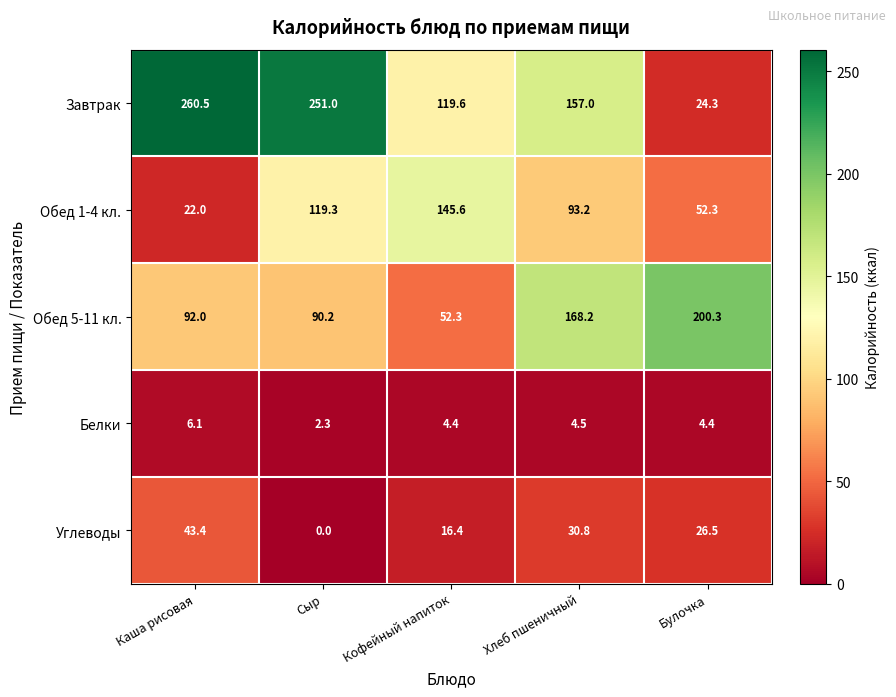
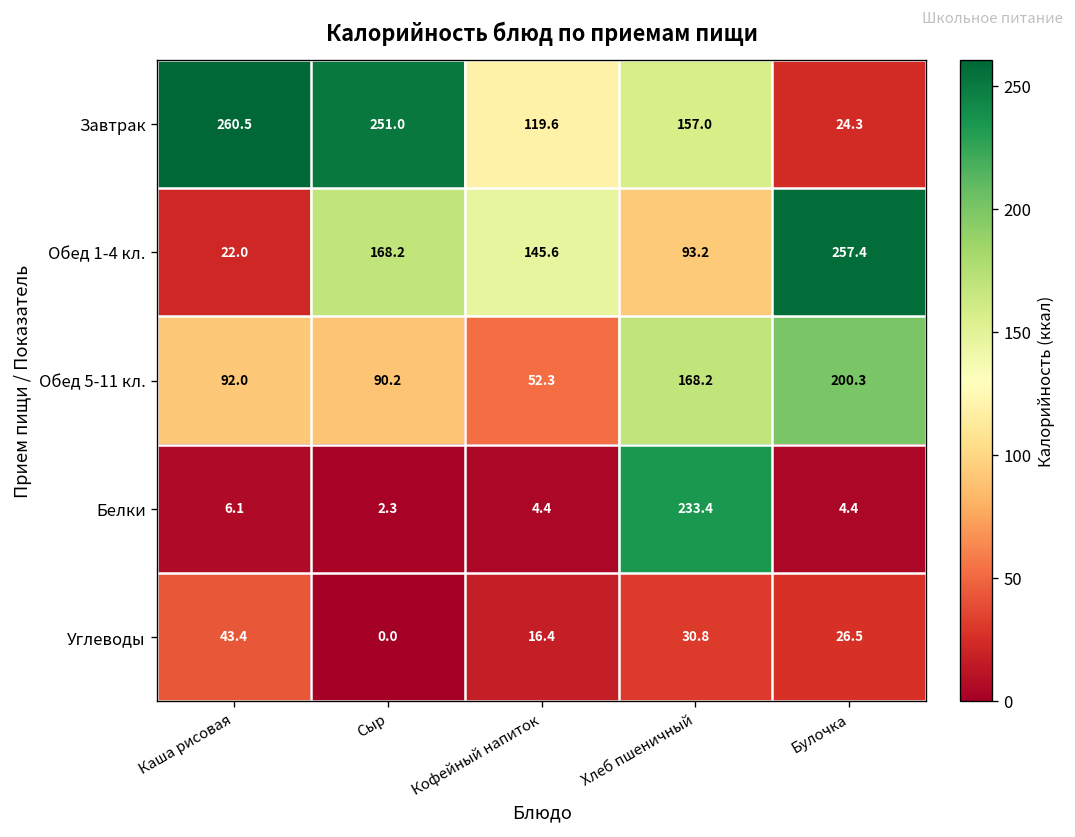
  {
    "Завтрак": {
      "Каша рисовая": 260.5,
      "Сыр": 251.0,
      "Кофейный напиток": 119.6,
      "Хлеб пшеничный": 157.0,
      "Булочка": 24.3
    },
    "Обед 1-4 кл.": {
      "Каша рисовая": 22.0,
-     "Сыр": 119.3,
+     "Сыр": 168.2,
      "Кофейный напиток": 145.6,
      "Хлеб пшеничный": 93.2,
-     "Булочка": 52.3
+     "Булочка": 257.4
    },
    "Обед 5-11 кл.": {
      "Каша рисовая": 92.0,
      "Сыр": 90.2,
      "Кофейный напиток": 52.3,
      "Хлеб пшеничный": 168.2,
      "Булочка": 200.3
    },
    "Белки": {
      "Каша рисовая": 6.1,
      "Сыр": 2.3,
      "Кофейный напиток": 4.4,
-     "Хлеб пшеничный": 4.5,
+     "Хлеб пшеничный": 233.4,
      "Булочка": 4.4
    },
    "Углеводы": {
      "Каша рисовая": 43.4,
      "Сыр": 0.0,
      "Кофейный напиток": 16.4,
      "Хлеб пшеничный": 30.8,
      "Булочка": 26.5
    }
  }
